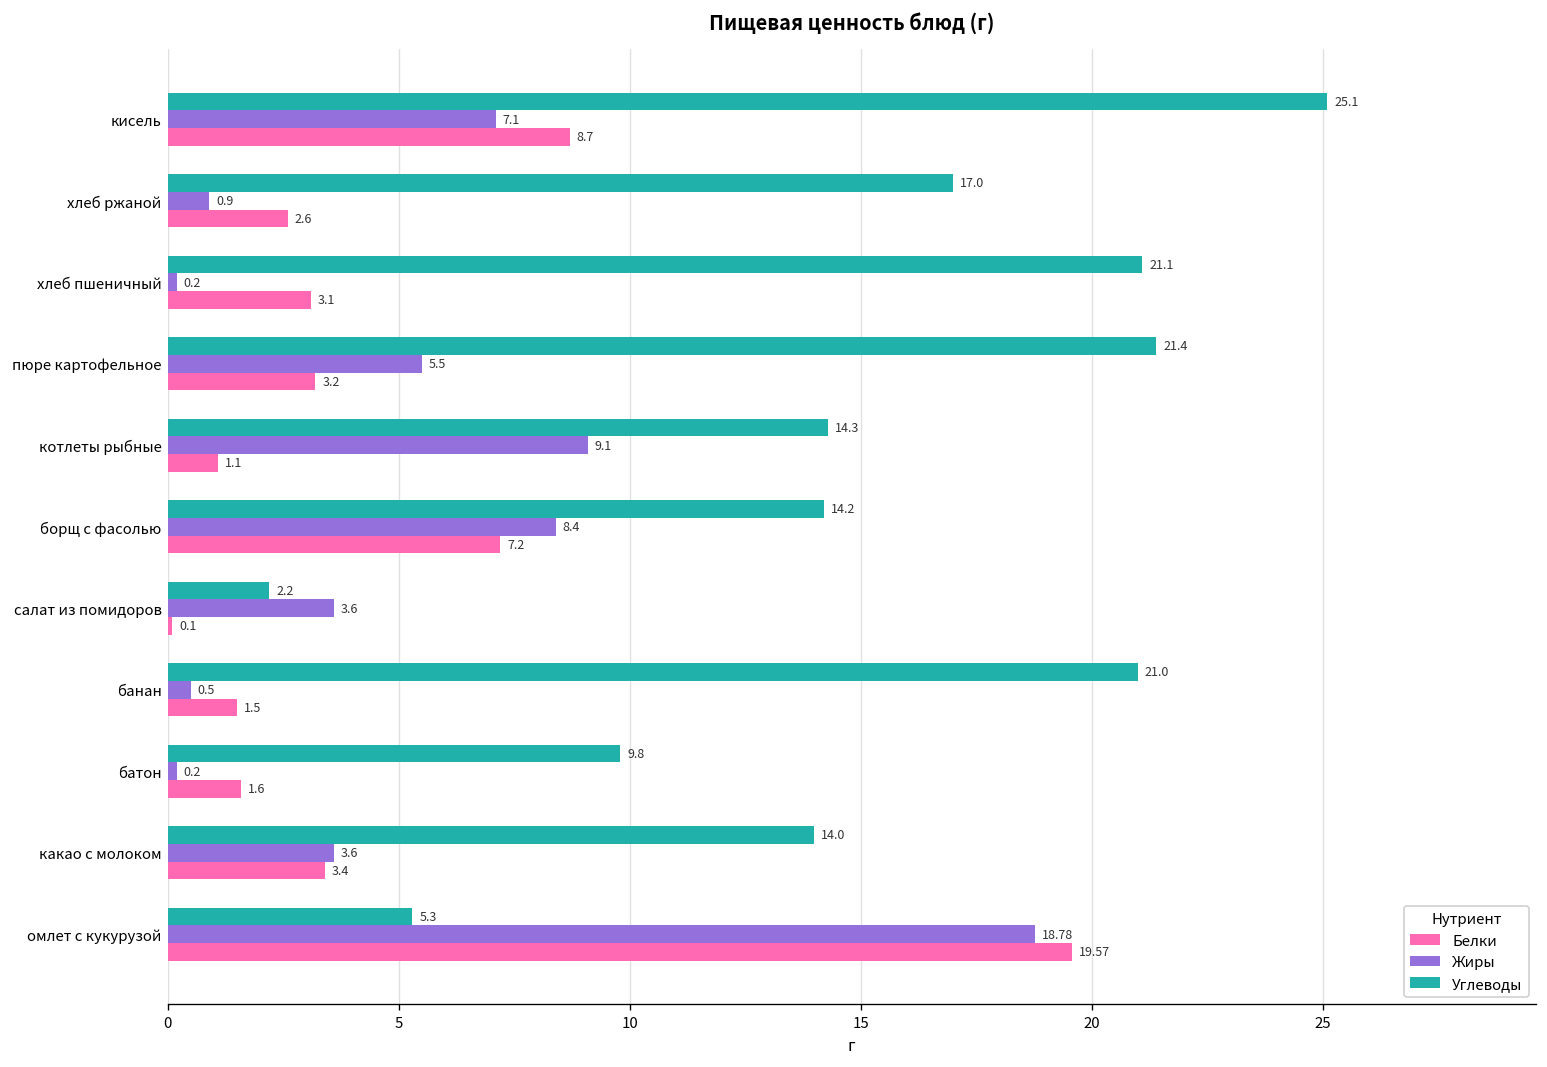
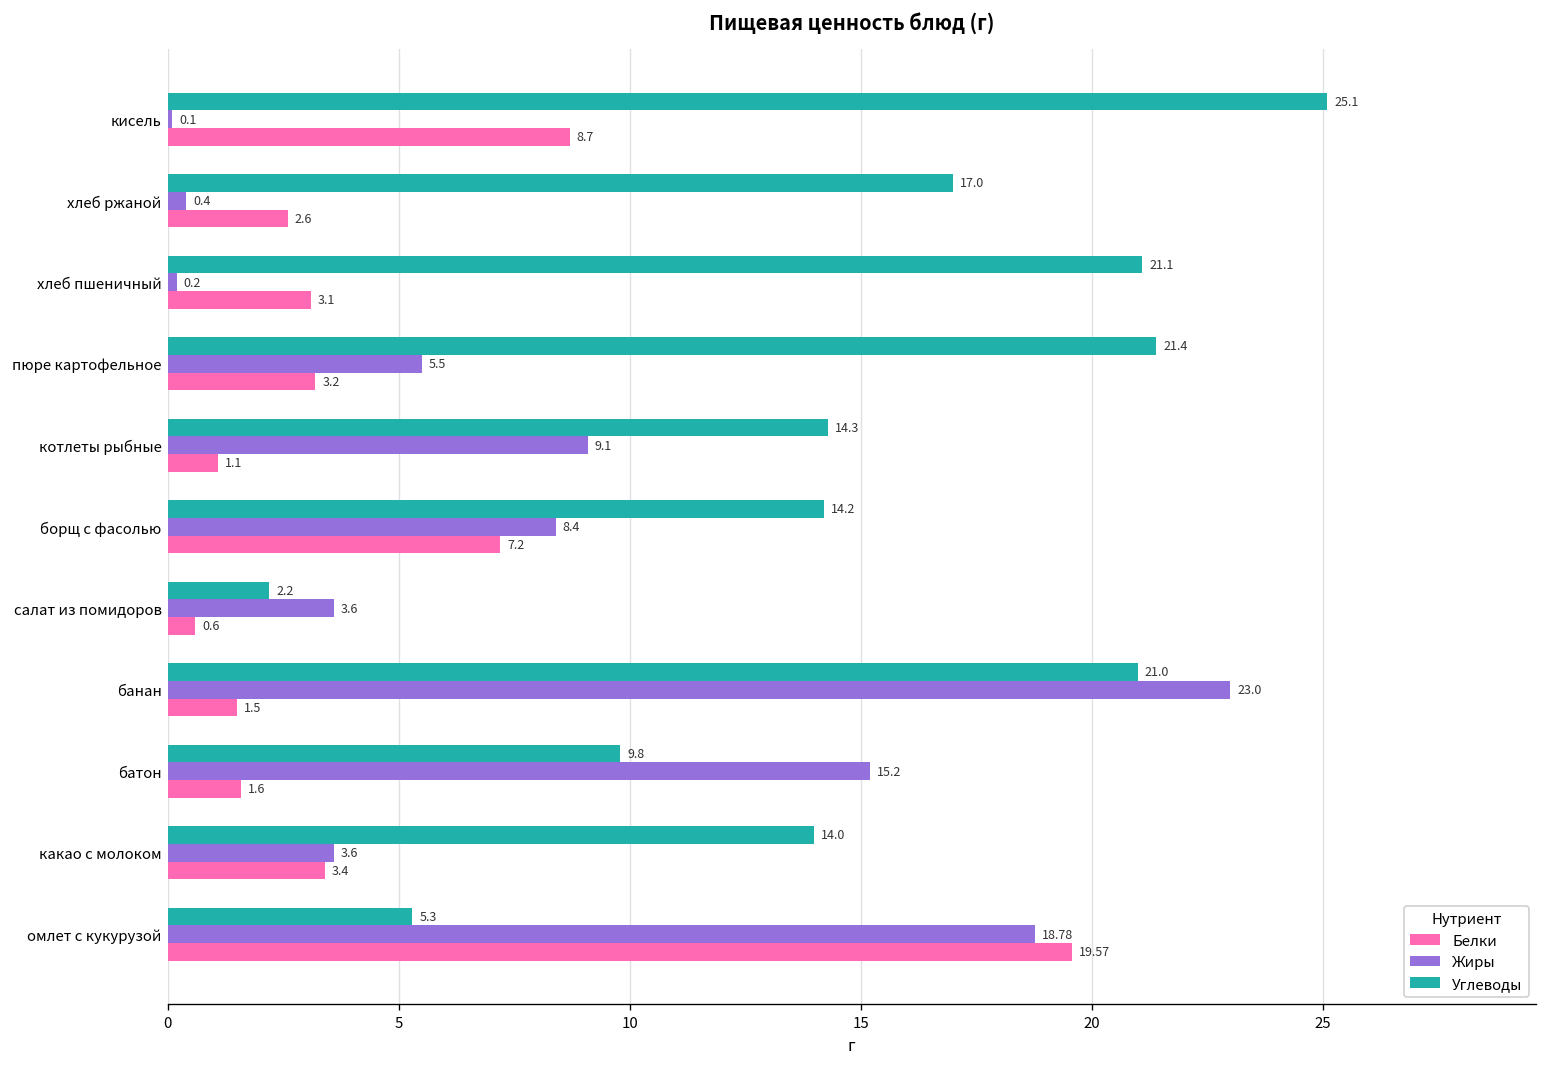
  {
    "Белки": {
      "кисель": 8.7,
      "хлеб ржаной": 2.6,
      "хлеб пшеничный": 3.1,
      "пюре картофельное": 3.2,
      "котлеты рыбные": 1.1,
      "борщ с фасолью": 7.2,
-     "салат из помидоров": 0.1,
+     "салат из помидоров": 0.6,
      "банан": 1.5,
      "батон": 1.6,
      "какао с молоком": 3.4,
      "омлет с кукурузой": 19.57
    },
    "Жиры": {
-     "кисель": 7.1,
-     "хлеб ржаной": 0.9,
+     "кисель": 0.1,
+     "хлеб ржаной": 0.4,
      "хлеб пшеничный": 0.2,
      "пюре картофельное": 5.5,
      "котлеты рыбные": 9.1,
      "борщ с фасолью": 8.4,
      "салат из помидоров": 3.6,
-     "банан": 0.5,
-     "батон": 0.2,
+     "банан": 23.0,
+     "батон": 15.2,
      "какао с молоком": 3.6,
      "омлет с кукурузой": 18.78
    },
    "Углеводы": {
      "кисель": 25.1,
      "хлеб ржаной": 17.0,
      "хлеб пшеничный": 21.1,
      "пюре картофельное": 21.4,
      "котлеты рыбные": 14.3,
      "борщ с фасолью": 14.2,
      "салат из помидоров": 2.2,
      "банан": 21.0,
      "батон": 9.8,
      "какао с молоком": 14.0,
      "омлет с кукурузой": 5.3
    }
  }
